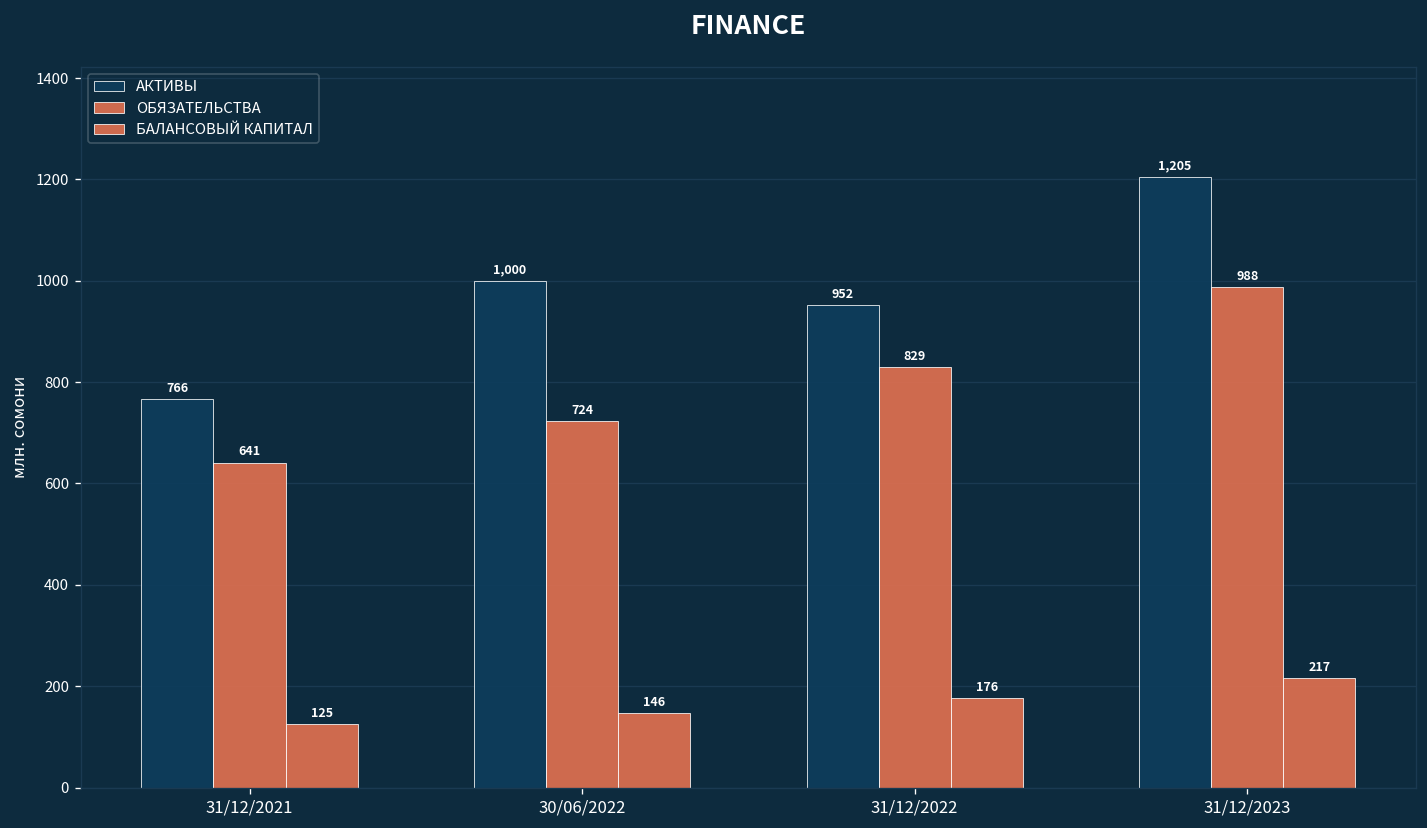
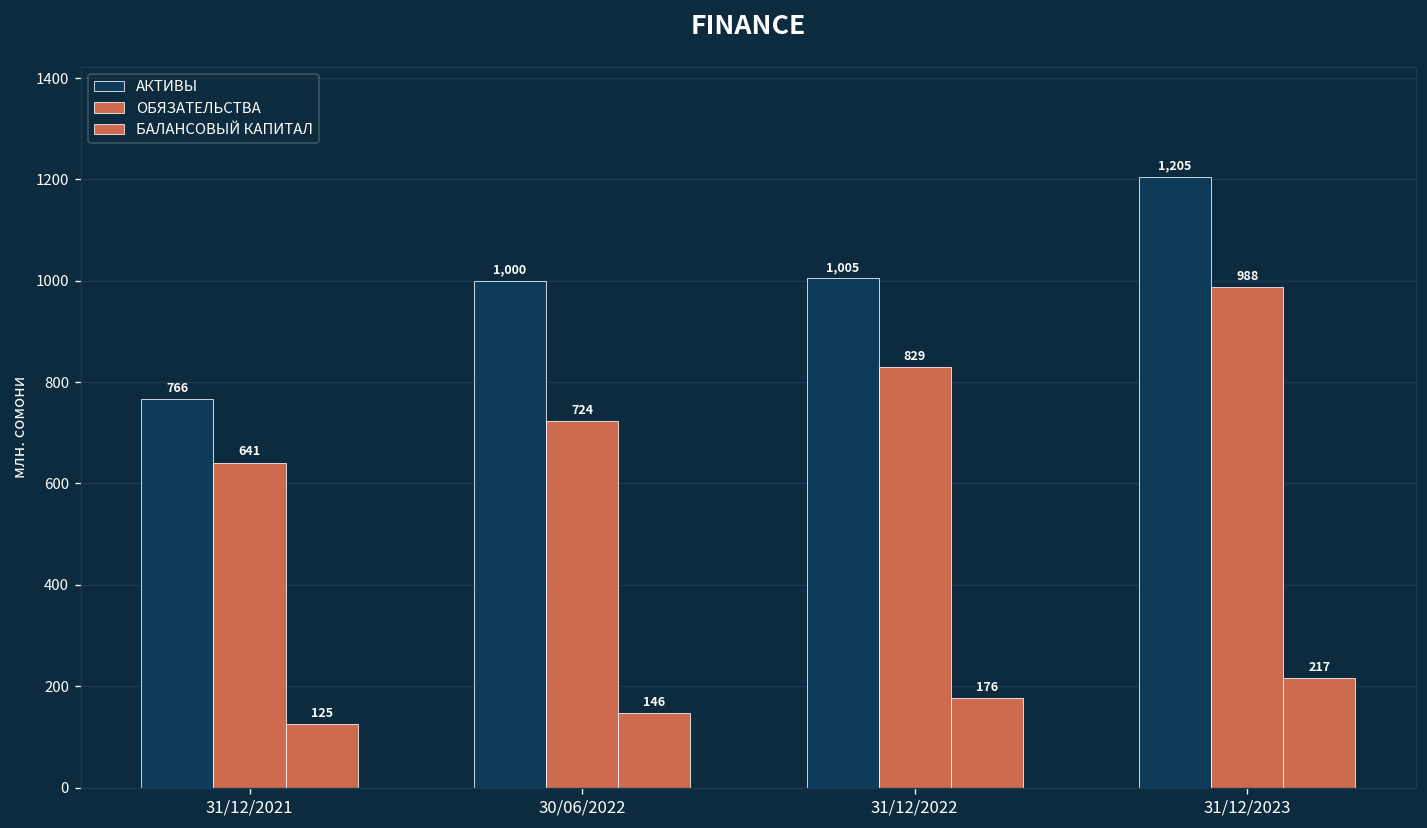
  {
    "АКТИВЫ": {
      "31/12/2021": "766",
      "30/06/2022": "1,000",
-     "31/12/2022": "952",
+     "31/12/2022": "1,005",
      "31/12/2023": "1,205"
    }
  }
